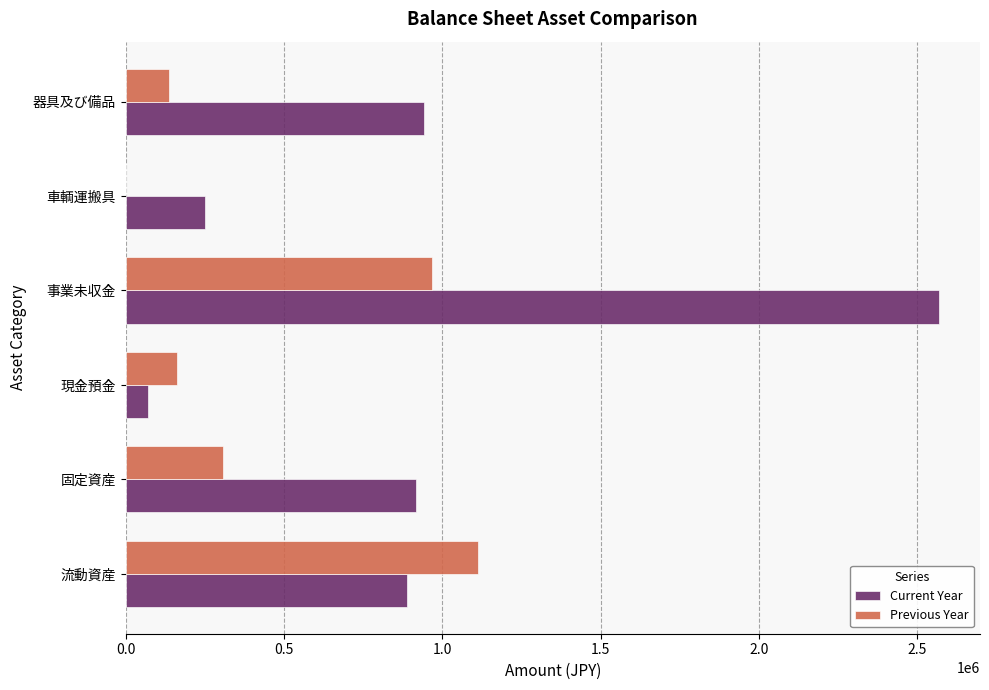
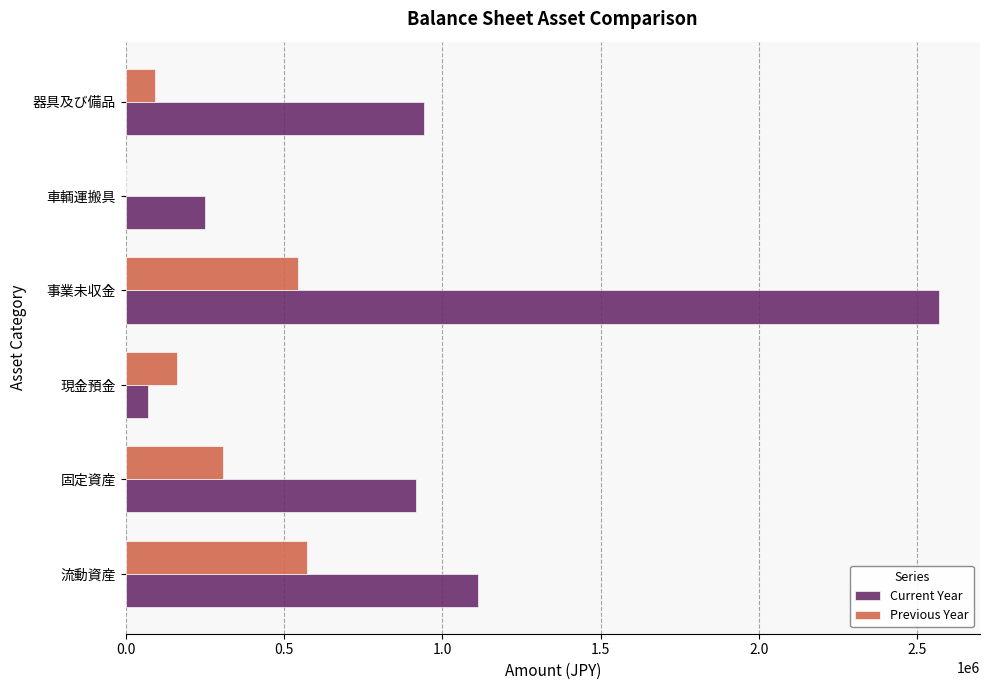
  {
    "Current Year": {
      "器具及び備品": 940000,
      "車輌運搬具": 250000,
      "事業未収金": 2570000,
      "現金預金": 70000,
      "固定資産": 920000,
-     "流動資産": 890000
+     "流動資産": 1110000
    },
    "Previous Year": {
-     "器具及び備品": 140000,
-     "事業未収金": 970000,
+     "器具及び備品": 90000,
+     "事業未収金": 540000,
      "現金預金": 160000,
      "固定資産": 310000,
-     "流動資産": 1110000
+     "流動資産": 570000
    }
  }
